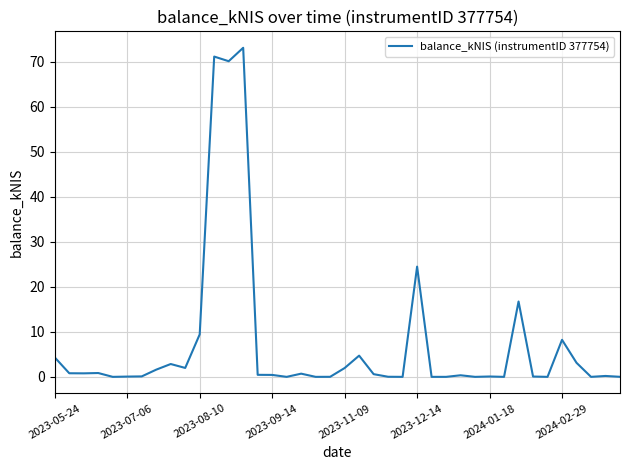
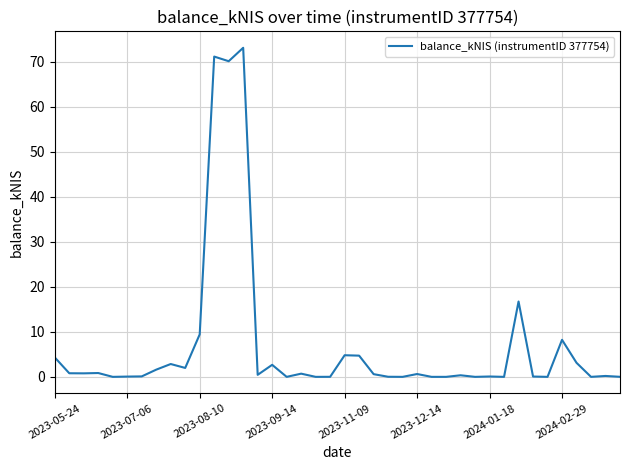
  {
    "2023-05-24": 4,
    "2023-07-06": 0,
    "2023-08-10": 9,
-   "2023-09-14": 0,
-   "2023-11-09": 2,
-   "2023-12-14": 24,
+   "2023-09-14": 3,
+   "2023-11-09": 5,
+   "2023-12-14": 1,
    "2024-01-18": 0,
    "2024-02-29": 8
  }
